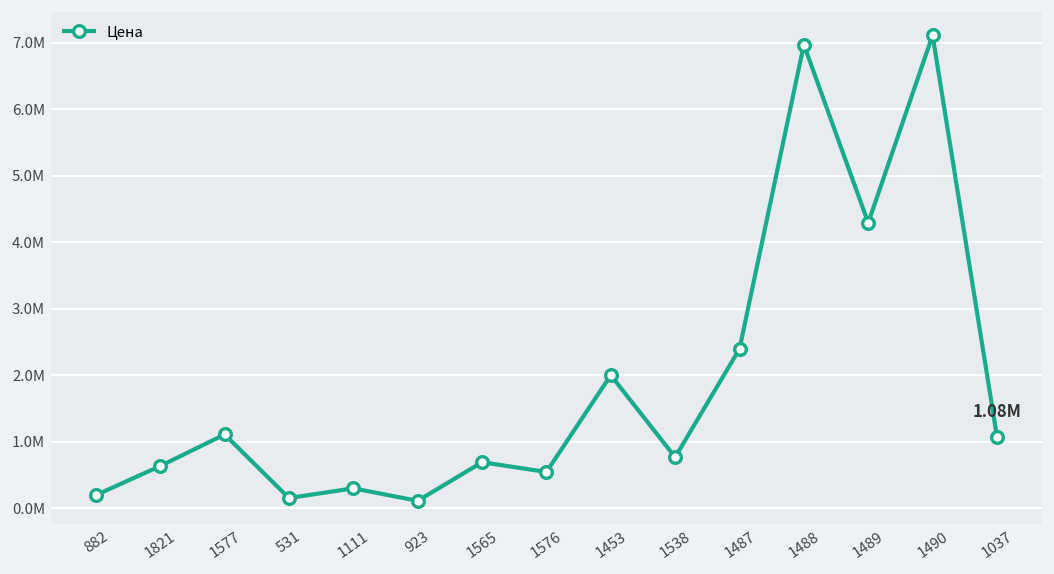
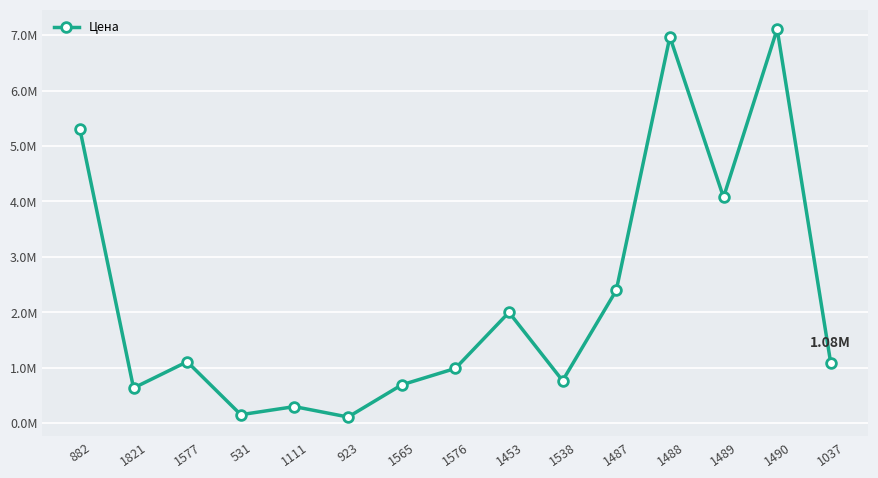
  {
-   "882": 200000,
+   "882": 5300000,
    "1821": 600000,
    "1577": 1100000,
    "531": 200000,
    "1111": 300000,
    "923": 100000,
    "1565": 700000,
-   "1576": 500000,
+   "1576": 1000000,
    "1453": 2000000,
    "1538": 800000,
    "1487": 2400000,
    "1488": 7000000,
-   "1489": 4300000,
+   "1489": 4100000,
    "1490": 7100000
  }
